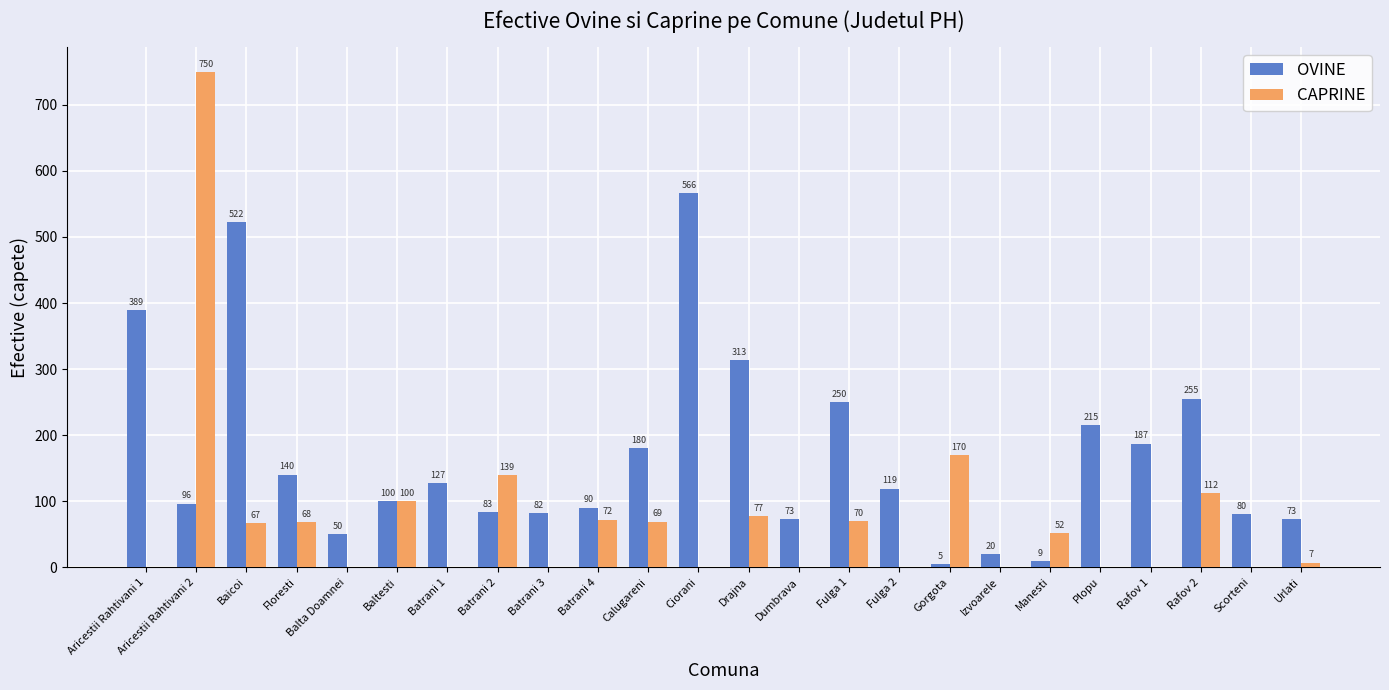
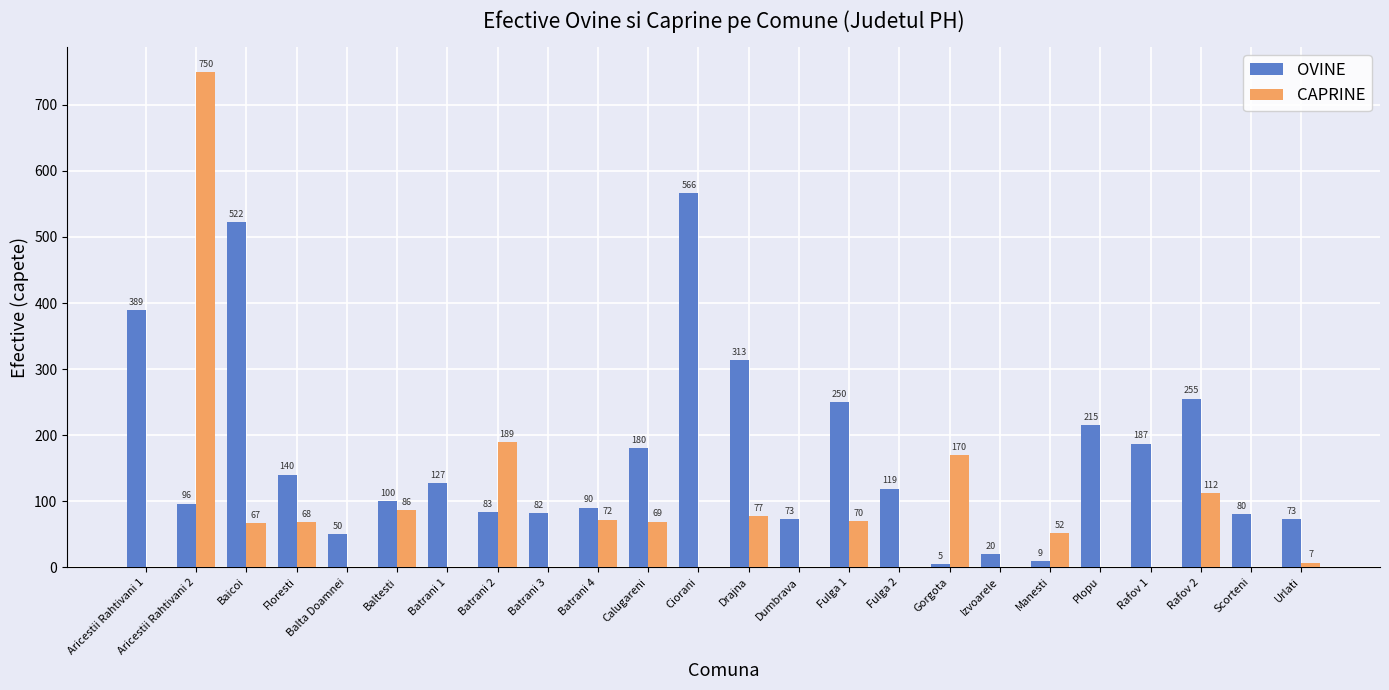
  {
    "OVINE": {
      "Aricestii Rahtivani 1": 389,
      "Aricestii Rahtivani 2": 96,
      "Baicoi": 522,
      "Floresti": 140,
      "Balta Doamnei": 50,
      "Baltesti": 100,
      "Batrani 1": 127,
      "Batrani 2": 83,
      "Batrani 3": 82,
      "Batrani 4": 90,
      "Calugareni": 180,
      "Ciorani": 566,
      "Drajna": 313,
      "Dumbrava": 73,
      "Fulga 1": 250,
      "Fulga 2": 119,
      "Gorgota": 5,
      "Izvoarele": 20,
      "Manesti": 9,
      "Plopu": 215,
      "Rafov 1": 187,
      "Rafov 2": 255,
      "Scorteni": 80,
      "Urlati": 73
    },
    "CAPRINE": {
      "Aricestii Rahtivani 2": 750,
      "Baicoi": 67,
      "Floresti": 68,
-     "Baltesti": 100,
-     "Batrani 2": 139,
+     "Baltesti": 86,
+     "Batrani 2": 189,
      "Batrani 4": 72,
      "Calugareni": 69,
      "Drajna": 77,
      "Fulga 1": 70,
      "Gorgota": 170,
      "Manesti": 52,
      "Rafov 2": 112,
      "Urlati": 7
    }
  }
